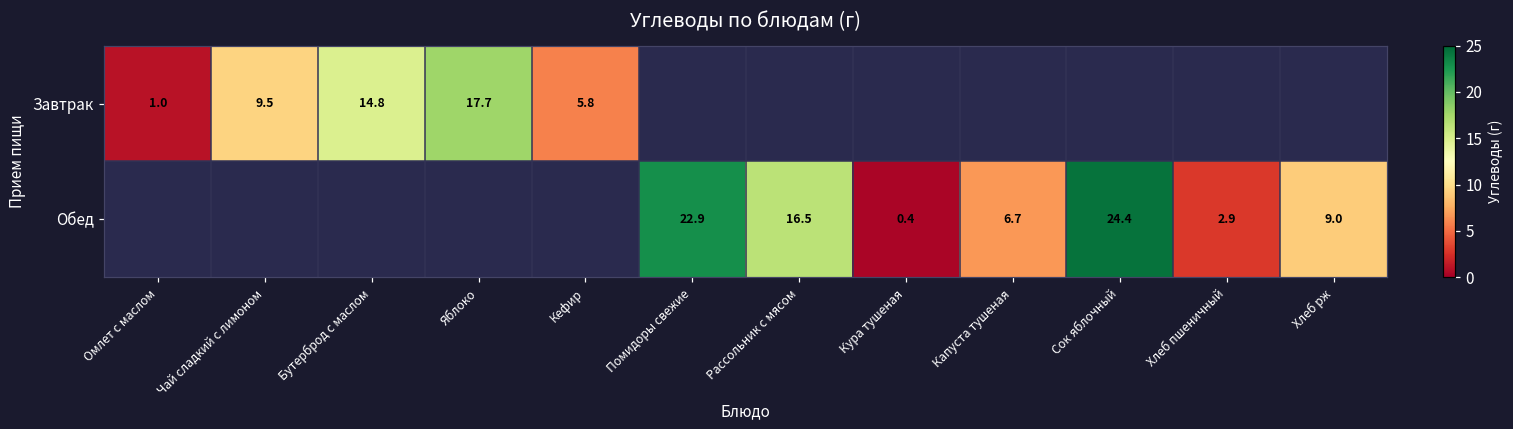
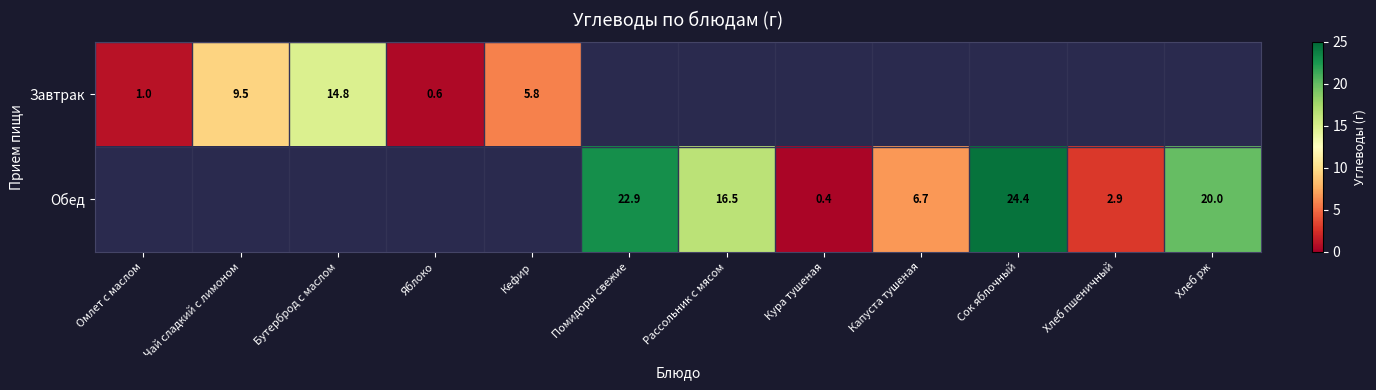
  {
    "Завтрак": {
      "Омлет с маслом": 1.0,
      "Чай сладкий с лимоном": 9.5,
      "Бутерброд с маслом": 14.8,
-     "Яблоко": 17.7,
+     "Яблоко": 0.6,
      "Кефир": 5.8
    },
    "Обед": {
      "Помидоры свежие": 22.9,
      "Рассольник с мясом": 16.5,
      "Кура тушеная": 0.4,
      "Капуста тушеная": 6.7,
      "Сок яблочный": 24.4,
      "Хлеб пшеничный": 2.9,
-     "Хлеб рж": 9.0
+     "Хлеб рж": 20.0
    }
  }
